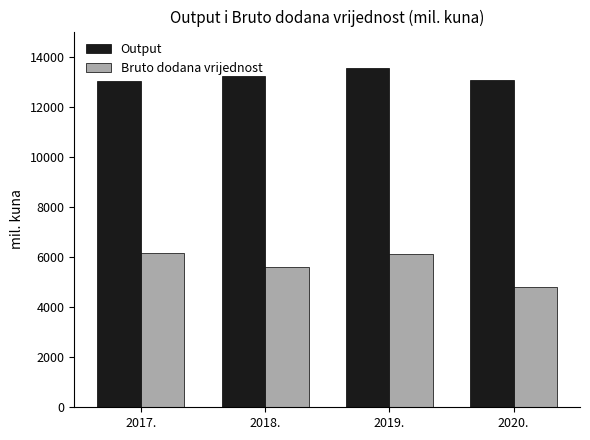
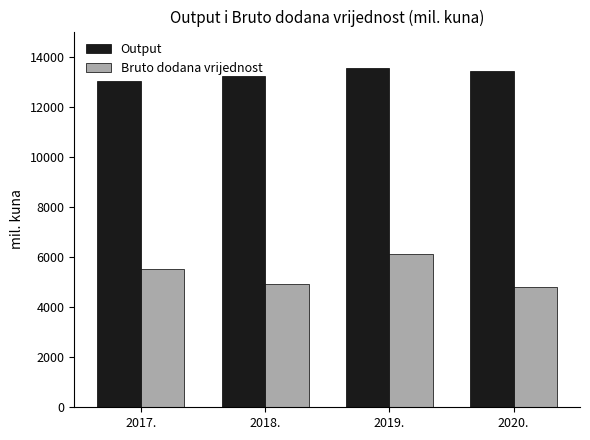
  {
    "Output": {
      "2017.": 13000,
      "2018.": 13200,
      "2019.": 13500,
-     "2020.": 13100
+     "2020.": 13400
    },
    "Bruto dodana vrijednost": {
-     "2017.": 6200,
-     "2018.": 5600,
+     "2017.": 5500,
+     "2018.": 4900,
      "2019.": 6100,
      "2020.": 4800
    }
  }
